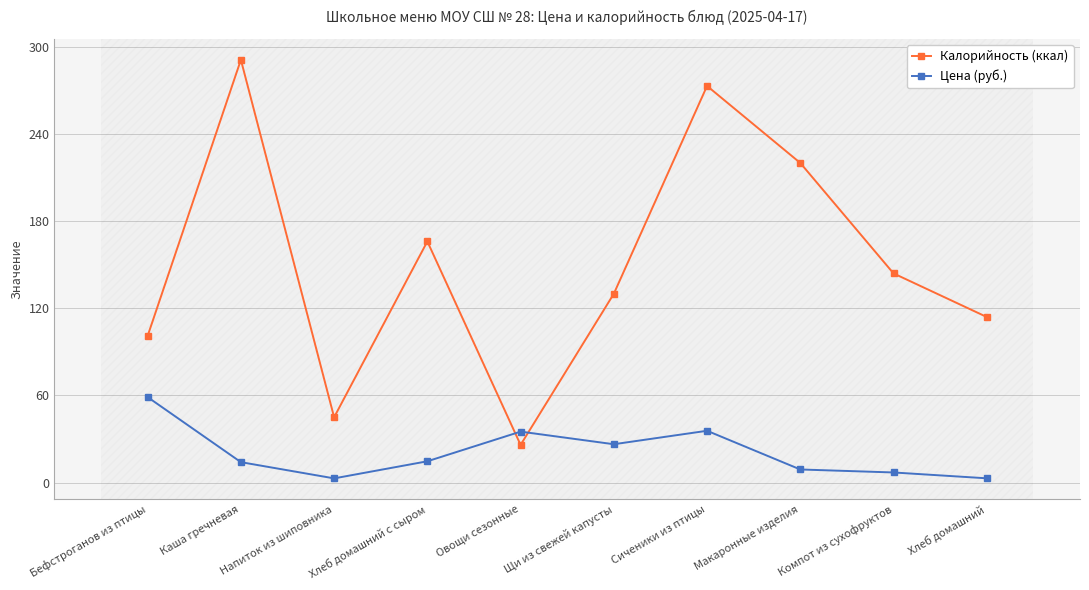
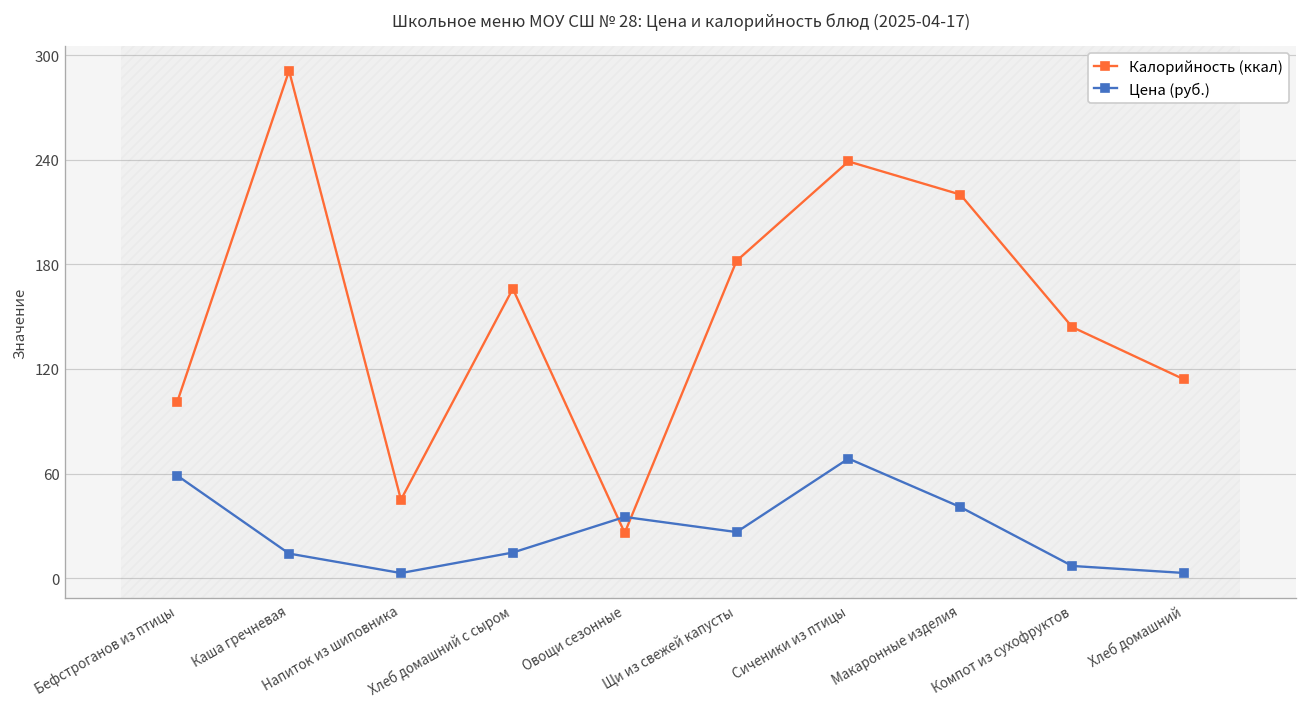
  {
    "Калорийность (ккал)": {
      "Бефстроганов из птицы": 101,
      "Каша гречневая": 291,
      "Напиток из шиповника": 45,
      "Хлеб домашний с сыром": 166,
      "Овощи сезонные": 26,
-     "Щи из свежей капусты": 130,
-     "Сиченики из птицы": 273,
+     "Щи из свежей капусты": 182,
+     "Сиченики из птицы": 239,
      "Макаронные изделия": 220,
      "Компот из сухофруктов": 144,
      "Хлеб домашний": 114
    },
    "Цена (руб.)": {
      "Бефстроганов из птицы": 59,
      "Каша гречневая": 14,
      "Напиток из шиповника": 3,
      "Хлеб домашний с сыром": 15,
      "Овощи сезонные": 35,
      "Щи из свежей капусты": 26,
-     "Сиченики из птицы": 36,
-     "Макаронные изделия": 9,
+     "Сиченики из птицы": 69,
+     "Макаронные изделия": 41,
      "Компот из сухофруктов": 7,
      "Хлеб домашний": 3
    }
  }
